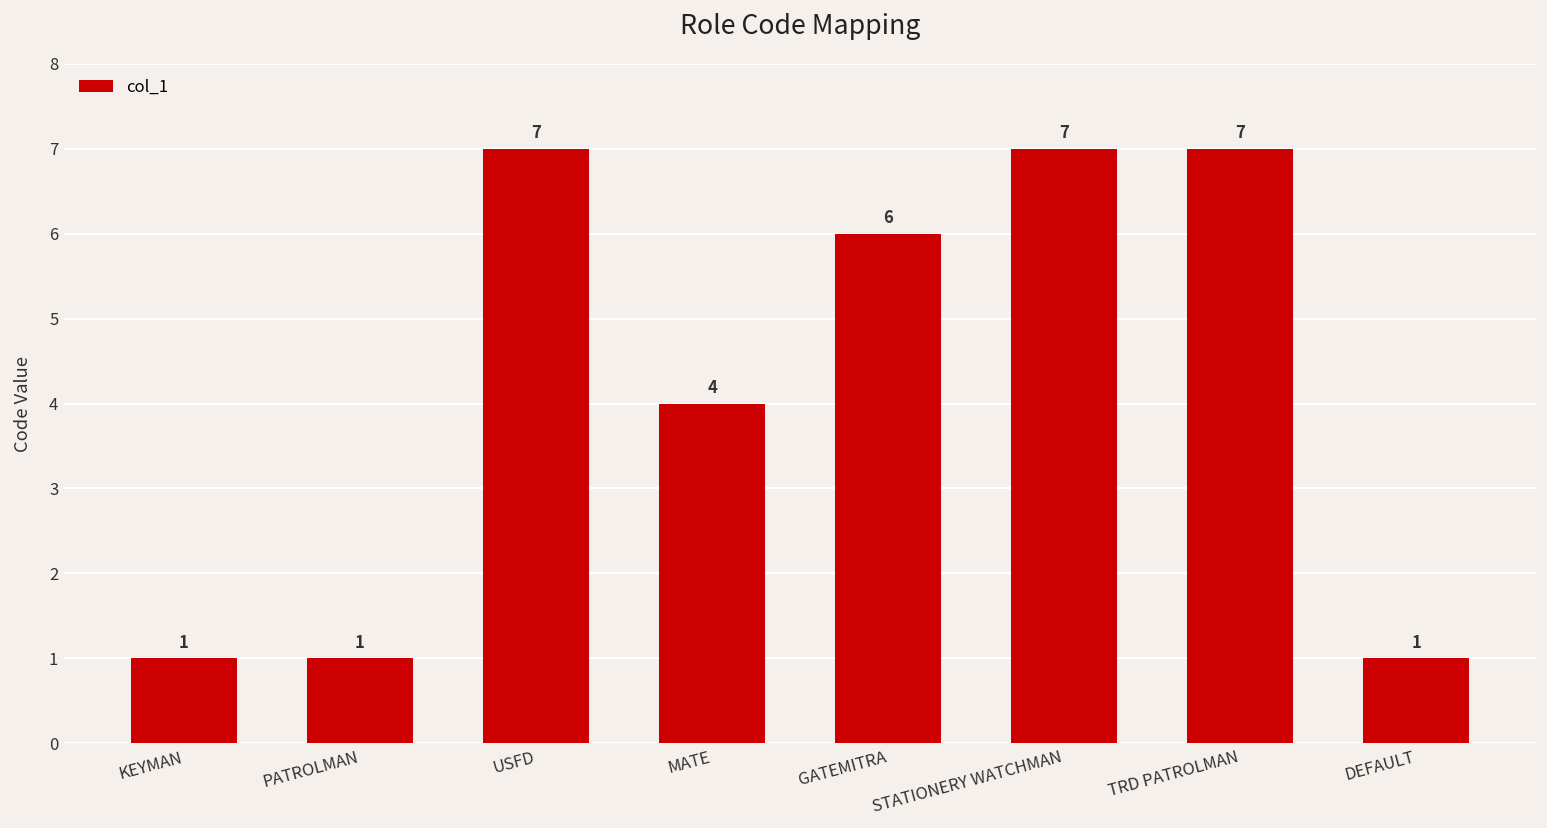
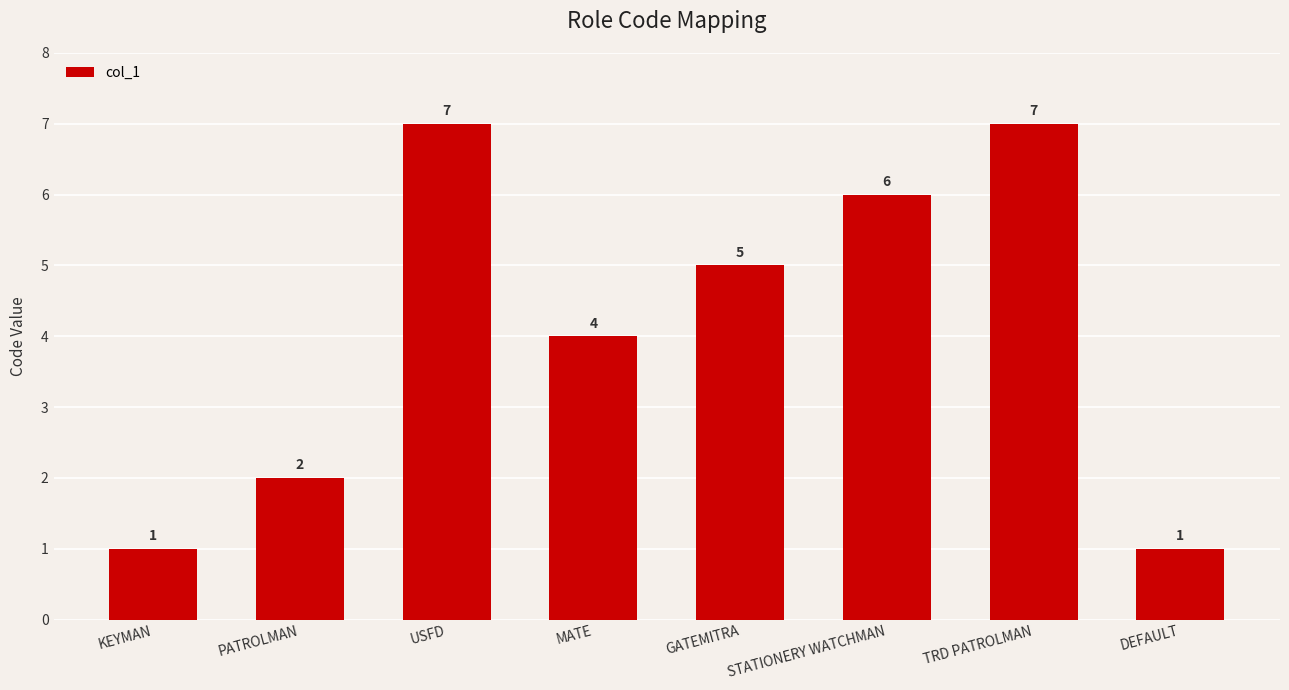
  {
    "KEYMAN": 1,
-   "PATROLMAN": 1,
+   "PATROLMAN": 2,
    "USFD": 7,
    "MATE": 4,
-   "GATEMITRA": 6,
-   "STATIONERY WATCHMAN": 7,
+   "GATEMITRA": 5,
+   "STATIONERY WATCHMAN": 6,
    "TRD PATROLMAN": 7,
    "DEFAULT": 1
  }
